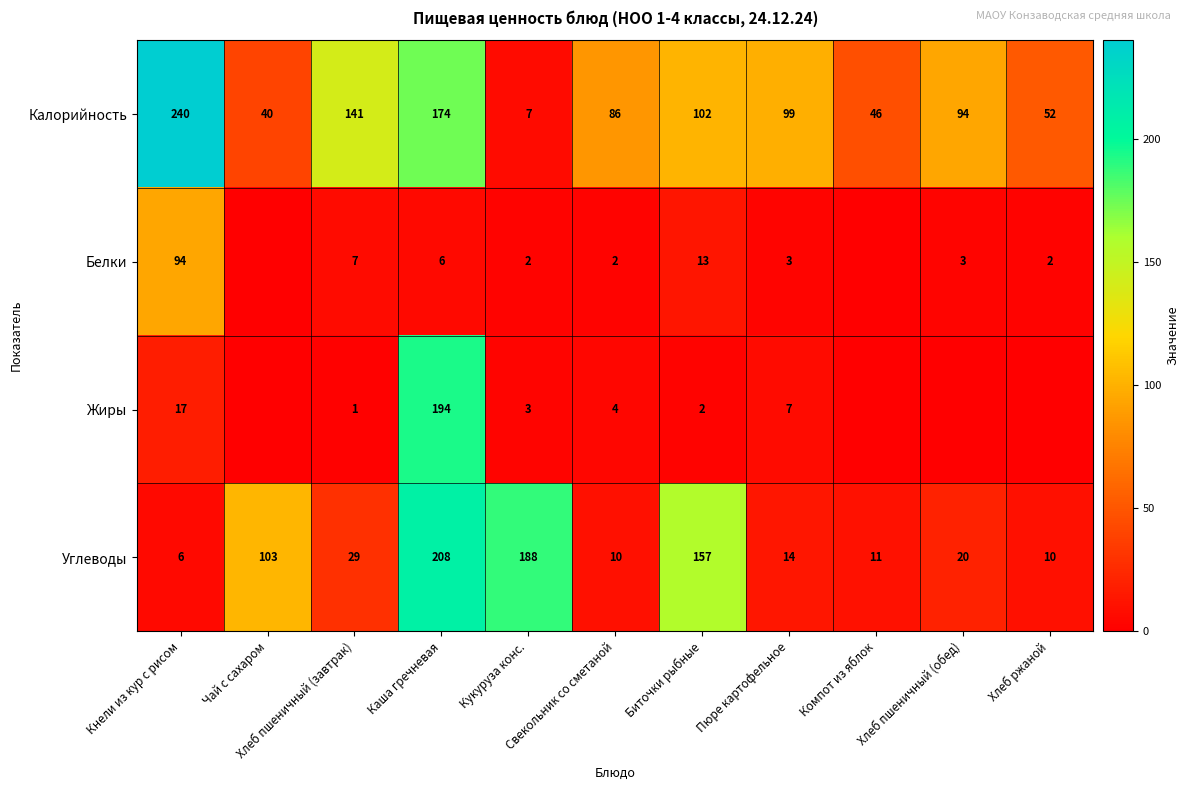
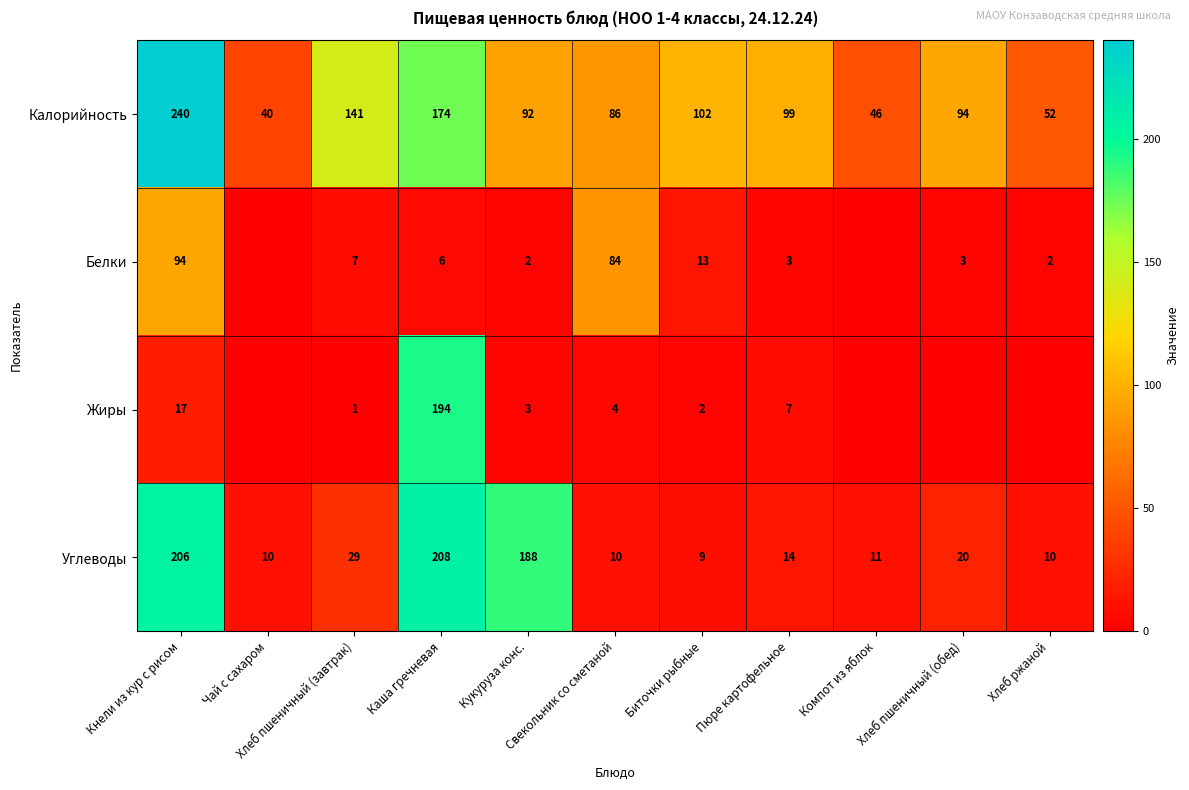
  {
    "Калорийность": {
      "Кнели из кур с рисом": 240,
      "Чай с сахаром": 40,
      "Хлеб пшеничный (завтрак)": 141,
      "Каша гречневая": 174,
-     "Кукуруза конс.": 7,
+     "Кукуруза конс.": 92,
      "Свекольник со сметаной": 86,
      "Биточки рыбные": 102,
      "Пюре картофельное": 99,
      "Компот из яблок": 46,
      "Хлеб пшеничный (обед)": 94,
      "Хлеб ржаной": 52
    },
    "Белки": {
      "Кнели из кур с рисом": 94,
      "Хлеб пшеничный (завтрак)": 7,
      "Каша гречневая": 6,
      "Кукуруза конс.": 2,
-     "Свекольник со сметаной": 2,
+     "Свекольник со сметаной": 84,
      "Биточки рыбные": 13,
      "Пюре картофельное": 3,
      "Хлеб пшеничный (обед)": 3,
      "Хлеб ржаной": 2
    },
    "Жиры": {
      "Кнели из кур с рисом": 17,
      "Хлеб пшеничный (завтрак)": 1,
      "Каша гречневая": 194,
      "Кукуруза конс.": 3,
      "Свекольник со сметаной": 4,
      "Биточки рыбные": 2,
      "Пюре картофельное": 7
    },
    "Углеводы": {
-     "Кнели из кур с рисом": 6,
-     "Чай с сахаром": 103,
+     "Кнели из кур с рисом": 206,
+     "Чай с сахаром": 10,
      "Хлеб пшеничный (завтрак)": 29,
      "Каша гречневая": 208,
      "Кукуруза конс.": 188,
      "Свекольник со сметаной": 10,
-     "Биточки рыбные": 157,
+     "Биточки рыбные": 9,
      "Пюре картофельное": 14,
      "Компот из яблок": 11,
      "Хлеб пшеничный (обед)": 20,
      "Хлеб ржаной": 10
    }
  }
